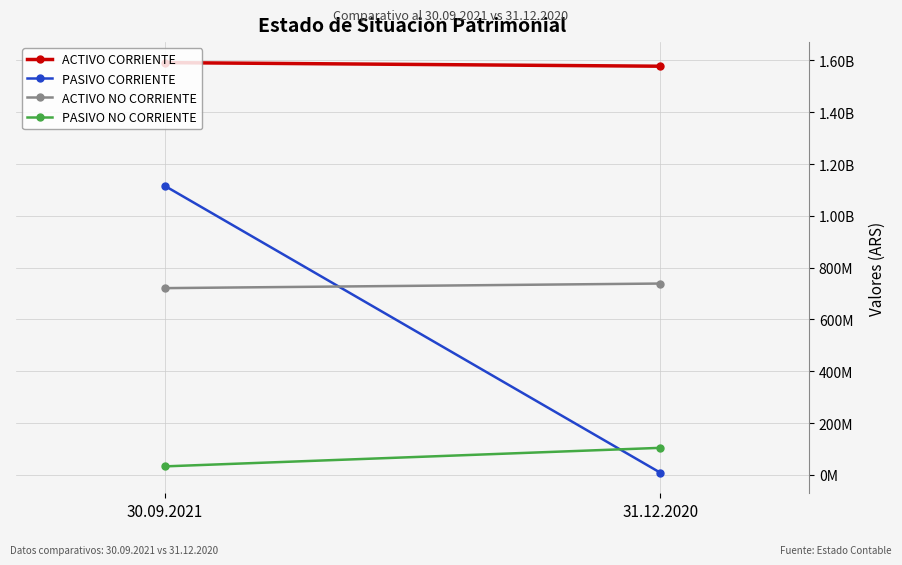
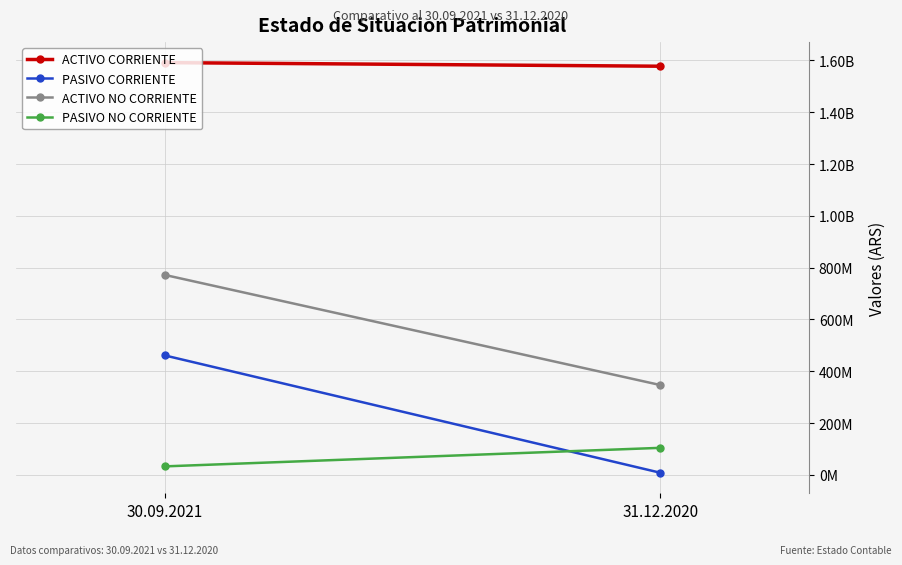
  {
    "ACTIVO CORRIENTE": {
      "31.12.2020": 1580000000
    },
    "PASIVO CORRIENTE": {
-     "30.09.2021": 1120000000,
+     "30.09.2021": 460000000,
      "31.12.2020": 10000000
    },
    "ACTIVO NO CORRIENTE": {
-     "30.09.2021": 720000000,
-     "31.12.2020": 740000000
+     "30.09.2021": 770000000,
+     "31.12.2020": 350000000
    },
    "PASIVO NO CORRIENTE": {
      "30.09.2021": 30000000,
      "31.12.2020": 100000000
    }
  }
